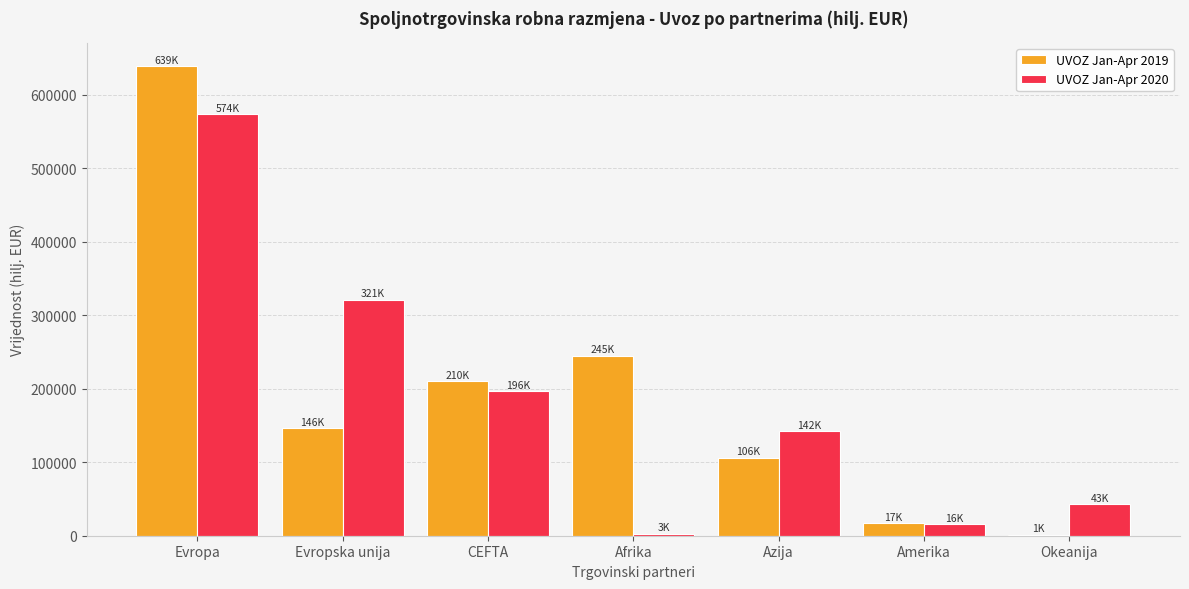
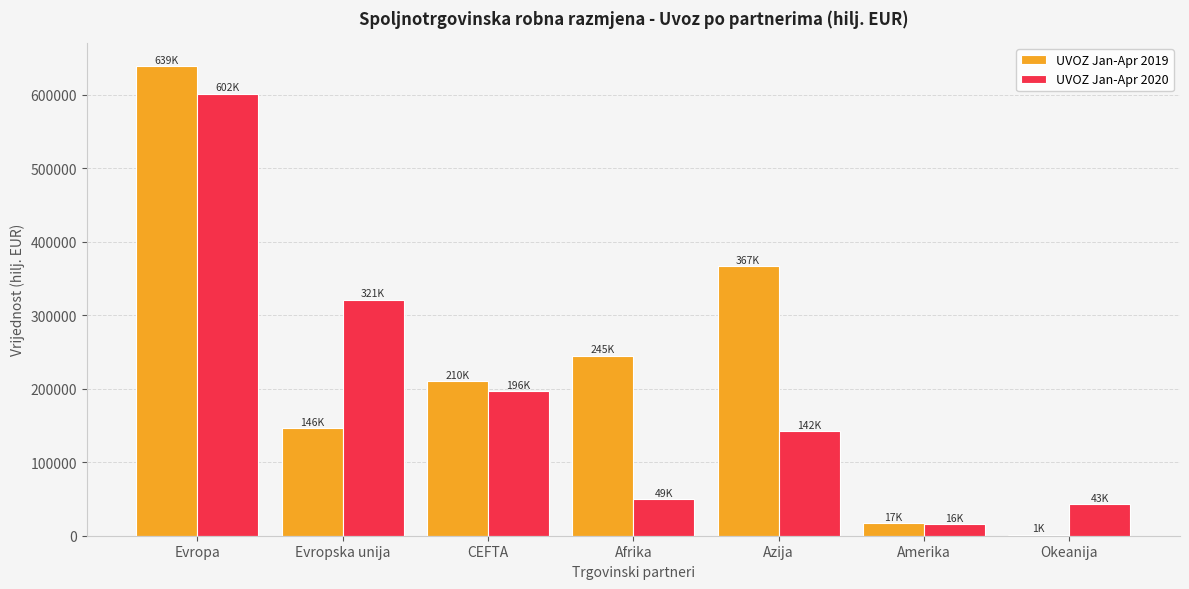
  {
    "UVOZ Jan-Apr 2019": {
      "Evropa": "639K",
      "Evropska unija": "146K",
      "CEFTA": "210K",
      "Afrika": "245K",
-     "Azija": "106K",
+     "Azija": "367K",
      "Amerika": "17K",
      "Okeanija": "1K"
    },
    "UVOZ Jan-Apr 2020": {
-     "Evropa": "574K",
+     "Evropa": "602K",
      "Evropska unija": "321K",
      "CEFTA": "196K",
-     "Afrika": "3K",
+     "Afrika": "49K",
      "Azija": "142K",
      "Amerika": "16K",
      "Okeanija": "43K"
    }
  }
